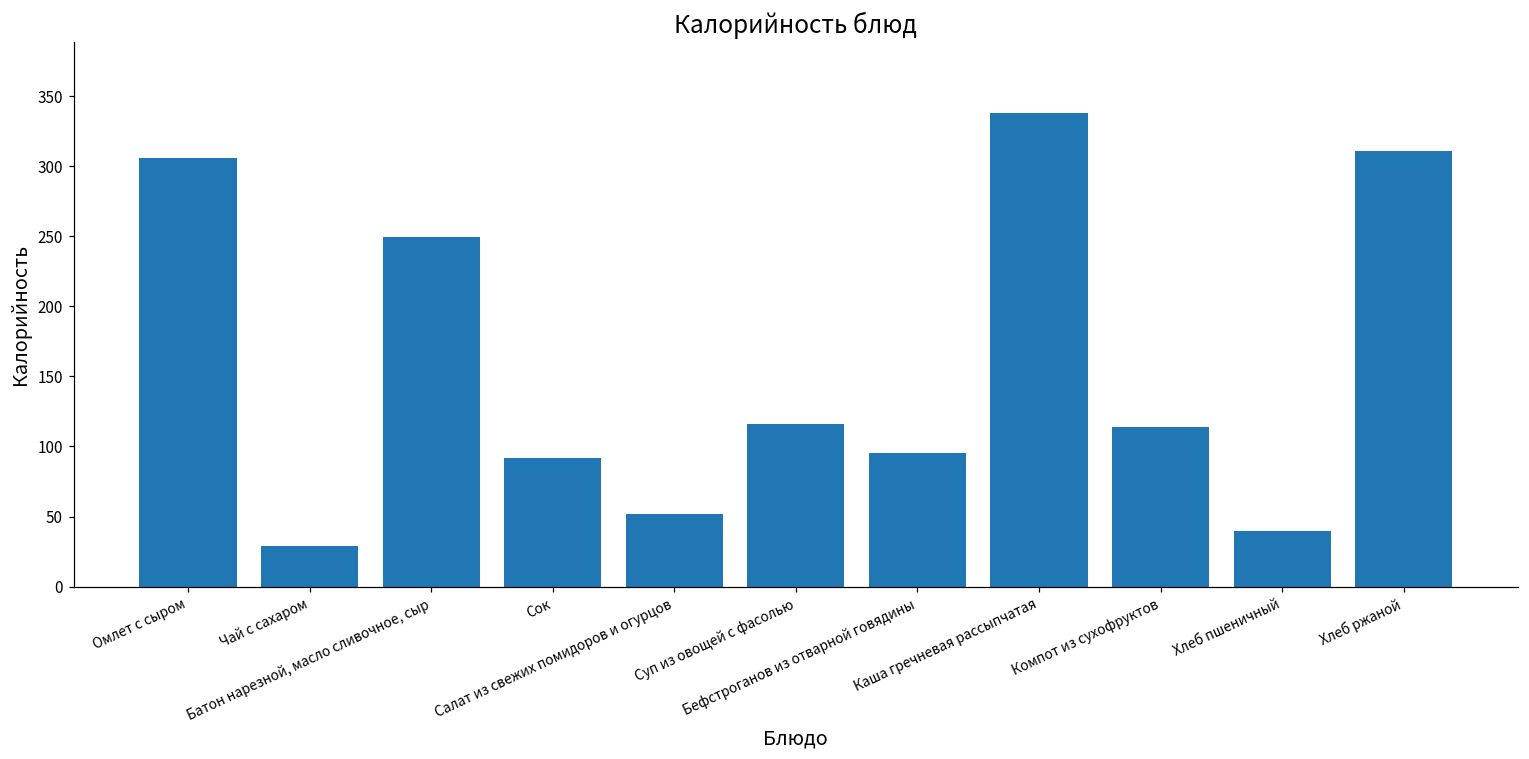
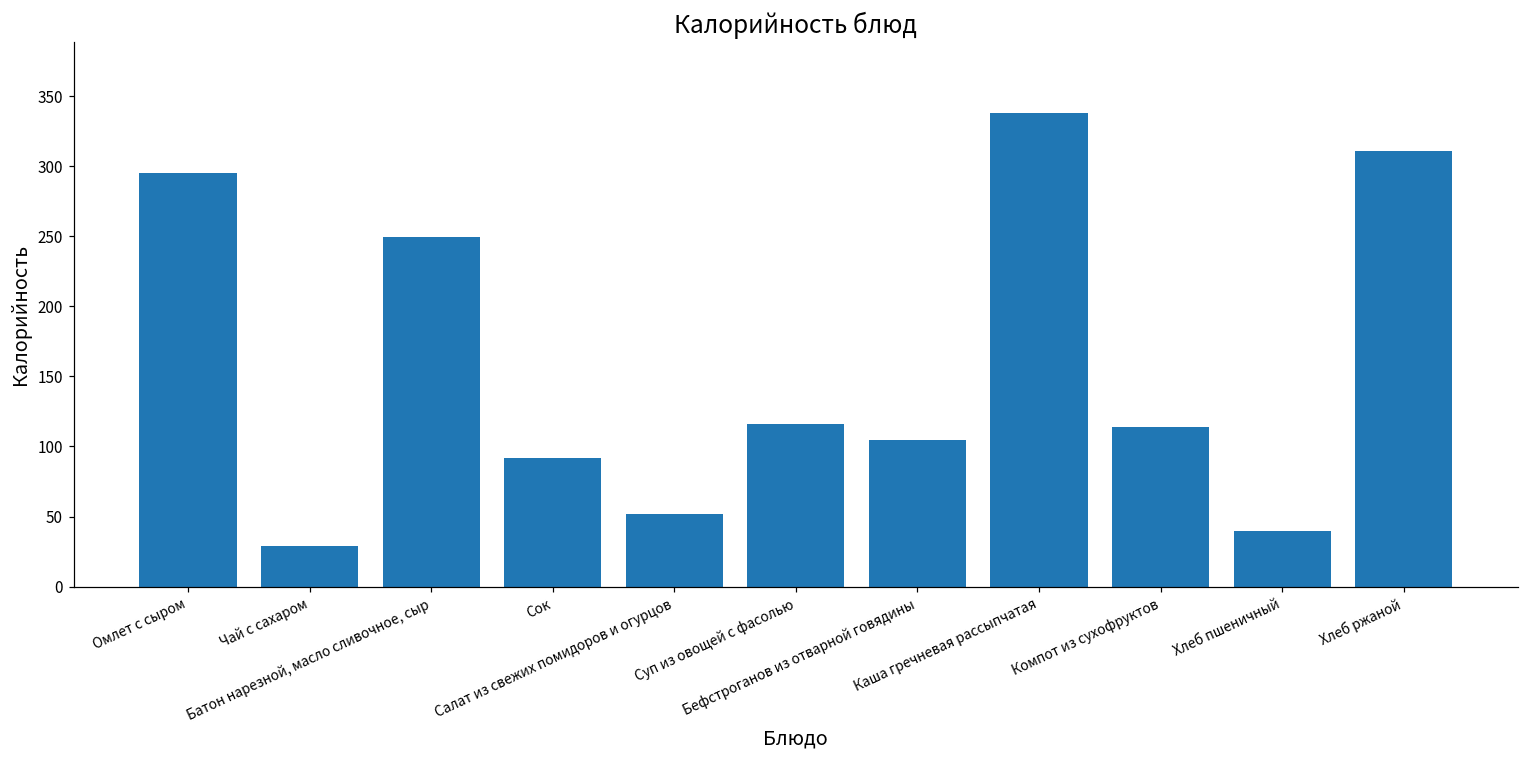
  {
-   "Омлет с сыром": 306,
+   "Омлет с сыром": 295,
    "Чай с сахаром": 29,
    "Батон нарезной, масло сливочное, сыр": 249,
    "Сок": 92,
    "Салат из свежих помидоров и огурцов": 52,
    "Суп из овощей с фасолью": 116,
-   "Бефстроганов из отварной говядины": 96,
+   "Бефстроганов из отварной говядины": 104,
    "Каша гречневая рассыпчатая": 338,
    "Компот из сухофруктов": 114,
    "Хлеб пшеничный": 40,
    "Хлеб ржаной": 311
  }
